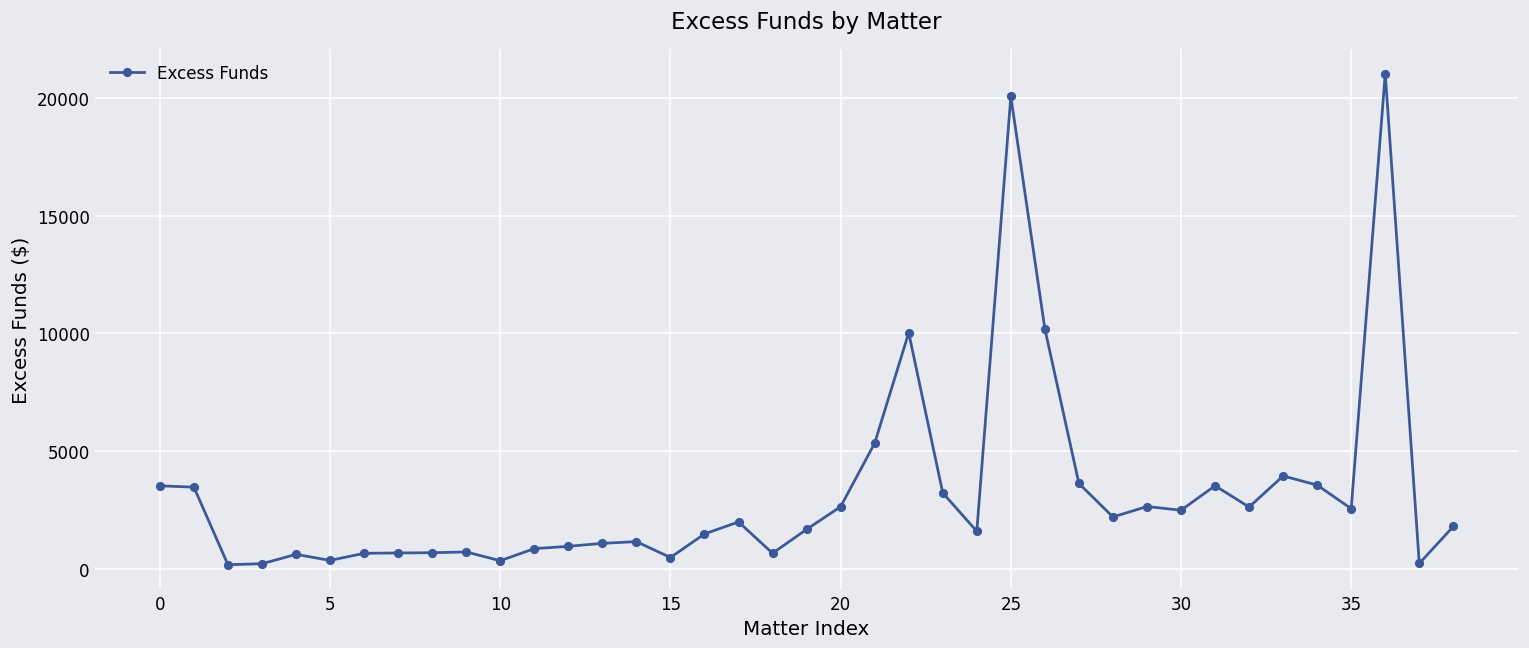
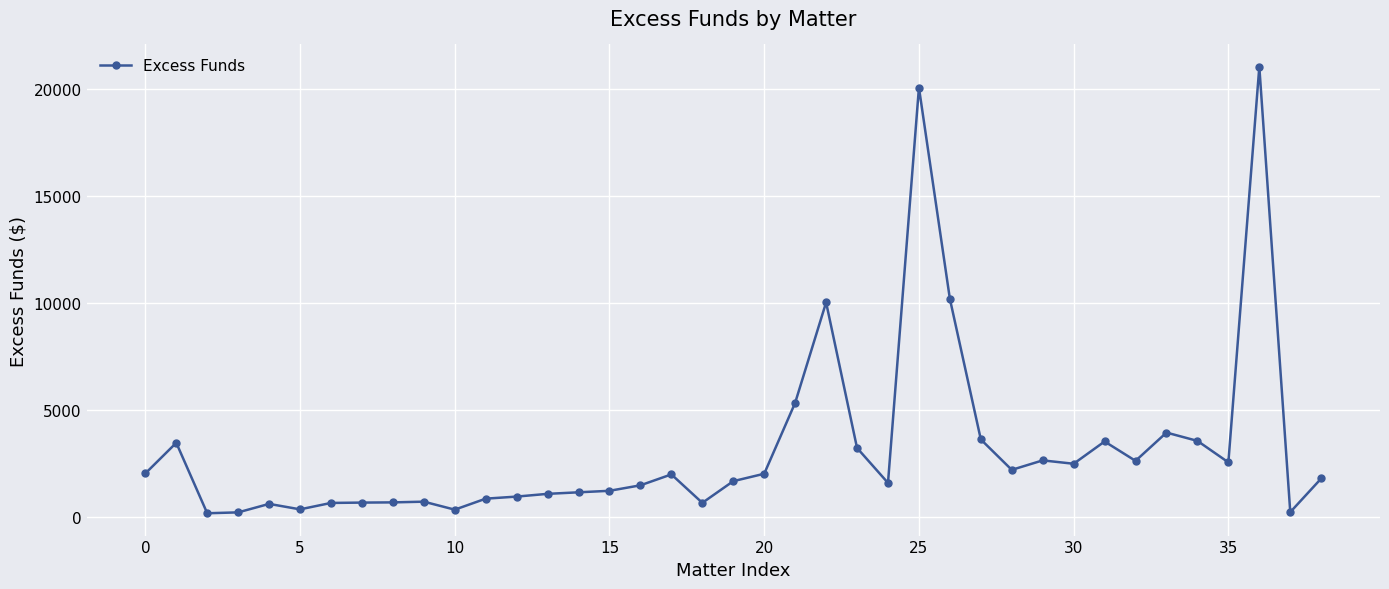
  {
-   "0": 3500,
+   "0": 2000,
    "5": 400,
    "10": 300,
-   "15": 500,
-   "20": 2600,
+   "15": 1200,
+   "20": 2000,
    "25": 20100,
    "30": 2500,
    "35": 2600
  }
